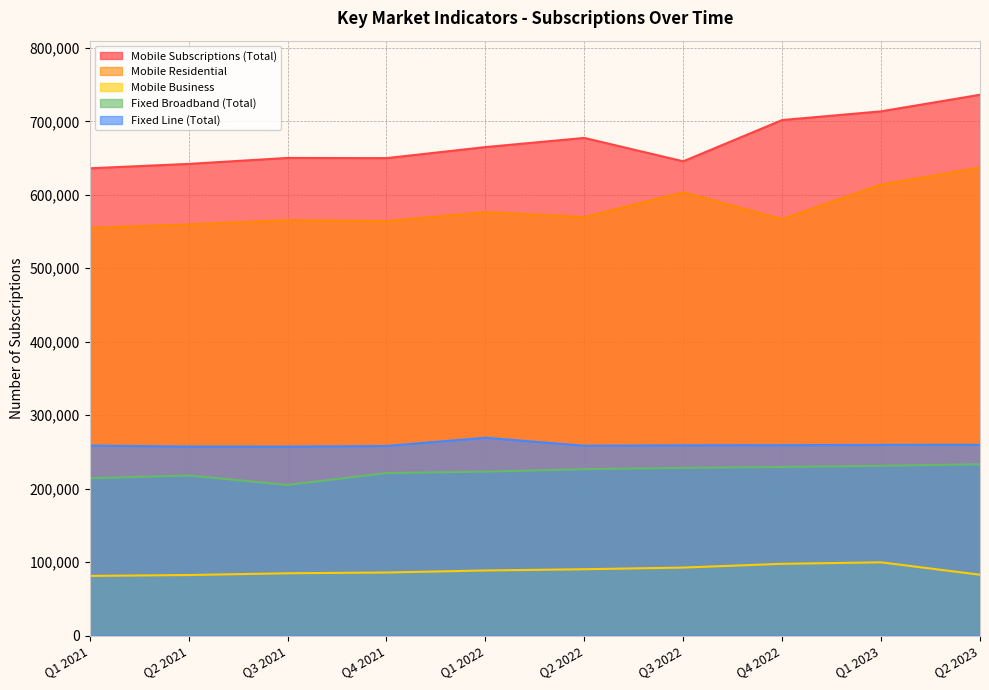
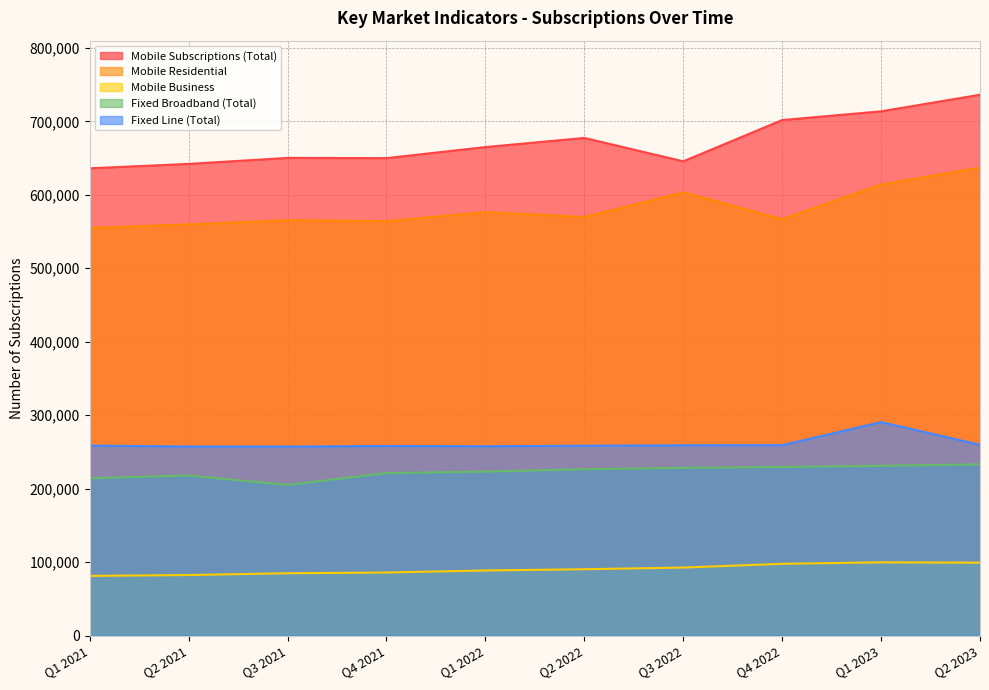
  {
    "Mobile Subscriptions (Total)": {
      "Q1 2021": "640,000",
      "Q2 2021": "640,000",
      "Q3 2021": "650,000",
      "Q4 2021": "650,000",
      "Q1 2022": "660,000",
      "Q2 2022": "680,000",
      "Q3 2022": "650,000",
      "Q4 2022": "700,000",
      "Q1 2023": "710,000",
      "Q2 2023": "740,000"
    },
    "Mobile Residential": {
      "Q1 2021": "550,000",
      "Q2 2021": "560,000",
      "Q3 2021": "570,000",
      "Q4 2021": "560,000",
      "Q1 2022": "580,000",
      "Q2 2022": "570,000",
      "Q3 2022": "600,000",
      "Q4 2022": "570,000",
      "Q1 2023": "610,000",
      "Q2 2023": "640,000"
    },
    "Mobile Business": {
      "Q1 2021": "80,000",
      "Q2 2021": "80,000",
      "Q3 2021": "80,000",
      "Q4 2021": "90,000",
      "Q1 2022": "90,000",
      "Q2 2022": "90,000",
      "Q3 2022": "90,000",
      "Q4 2022": "100,000",
      "Q1 2023": "100,000",
-     "Q2 2023": "80,000"
+     "Q2 2023": "100,000"
    },
    "Fixed Broadband (Total)": {
      "Q1 2021": "210,000",
      "Q2 2021": "220,000",
      "Q3 2021": "210,000",
      "Q4 2021": "220,000",
      "Q1 2022": "220,000",
      "Q2 2022": "230,000",
      "Q3 2022": "230,000",
      "Q4 2022": "230,000",
      "Q1 2023": "230,000",
      "Q2 2023": "230,000"
    },
    "Fixed Line (Total)": {
      "Q1 2021": "260,000",
      "Q2 2021": "260,000",
      "Q3 2021": "260,000",
      "Q4 2021": "260,000",
-     "Q1 2022": "270,000",
+     "Q1 2022": "260,000",
      "Q2 2022": "260,000",
      "Q3 2022": "260,000",
      "Q4 2022": "260,000",
-     "Q1 2023": "260,000",
+     "Q1 2023": "290,000",
      "Q2 2023": "260,000"
    }
  }
